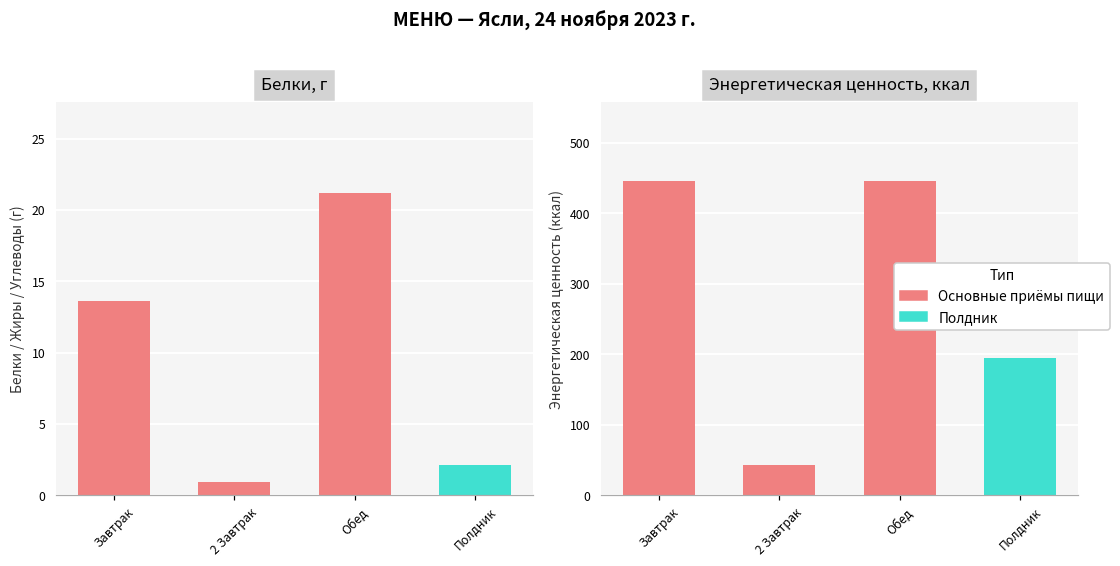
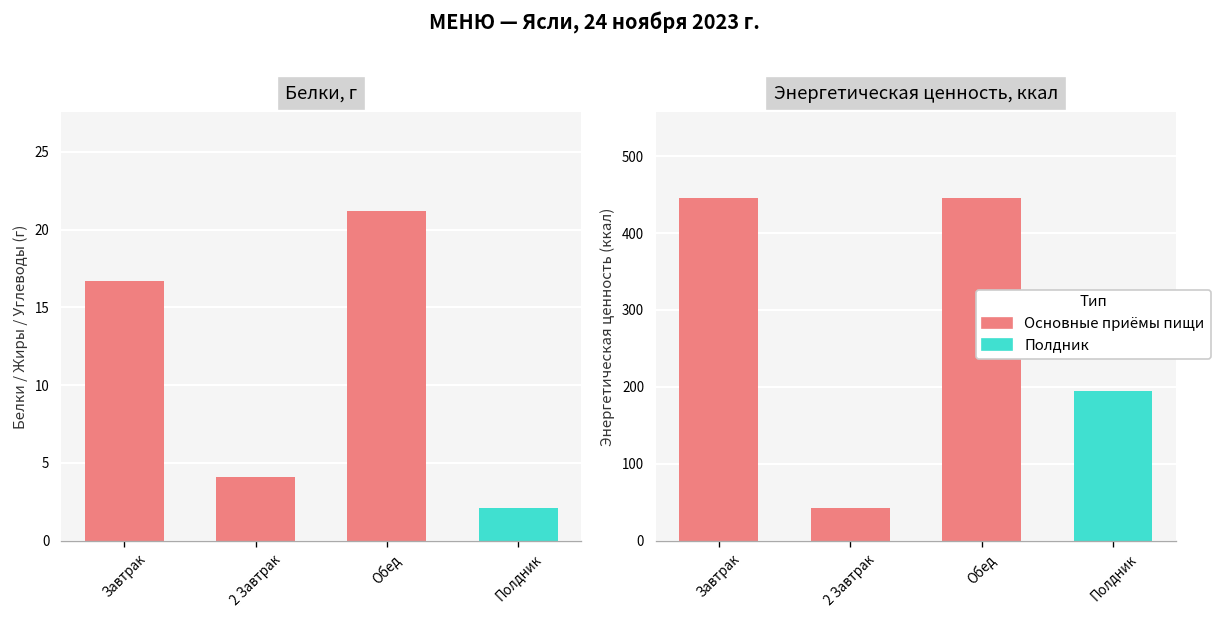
  {
    "Белки, г": {
-     "Завтрак": 13.6,
-     "2 Завтрак": 0.9,
+     "Завтрак": 16.7,
+     "2 Завтрак": 4.1,
      "Обед": 21.2,
      "Полдник": 2.1
    },
    "Энергетическая ценность, ккал": {
      "Завтрак": 450,
      "2 Завтрак": 40,
      "Обед": 450,
      "Полдник": 190
    }
  }
